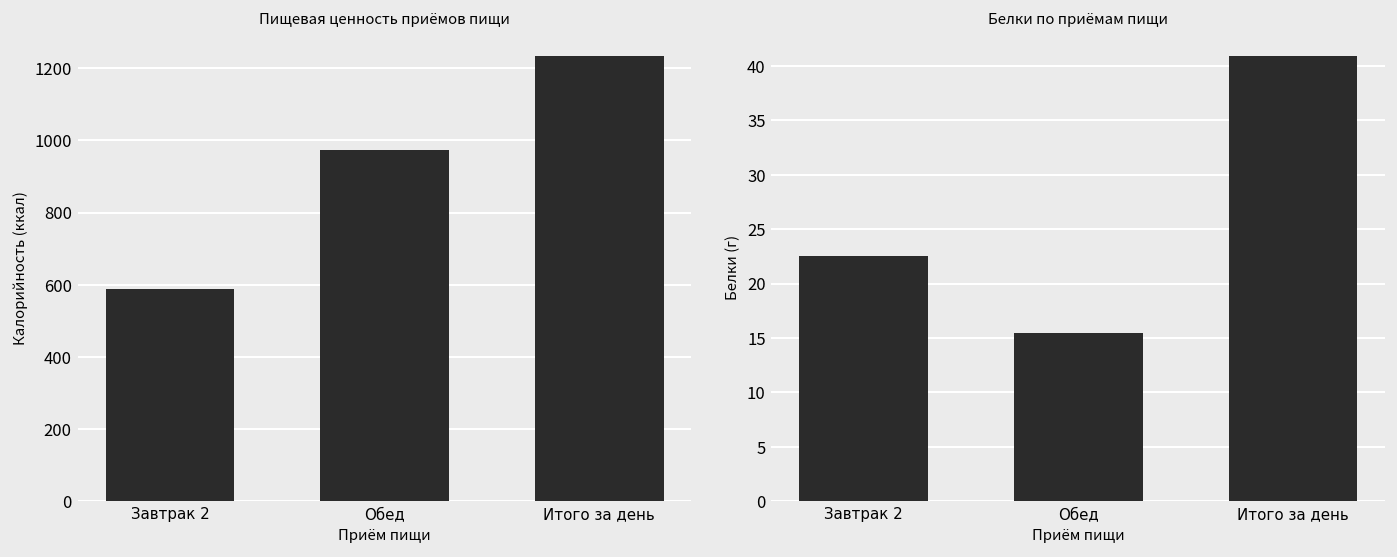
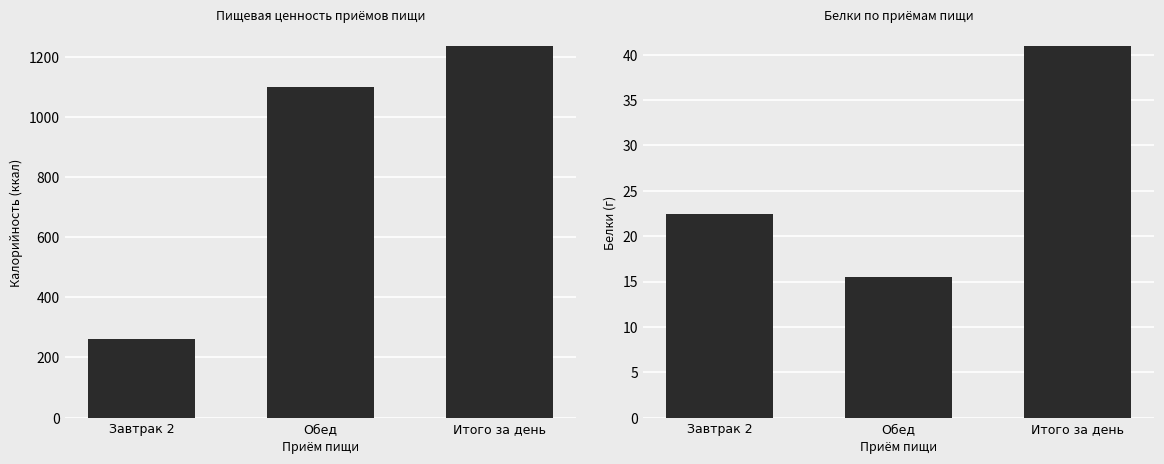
  {
    "Пищевая ценность приёмов пищи": {
-     "Завтрак 2": 590,
-     "Обед": 970,
+     "Завтрак 2": 260,
+     "Обед": 1100,
      "Итого за день": 1230
    },
    "Белки по приёмам пищи": {
      "Завтрак 2": 23,
      "Обед": 15,
      "Итого за день": 41
    }
  }
